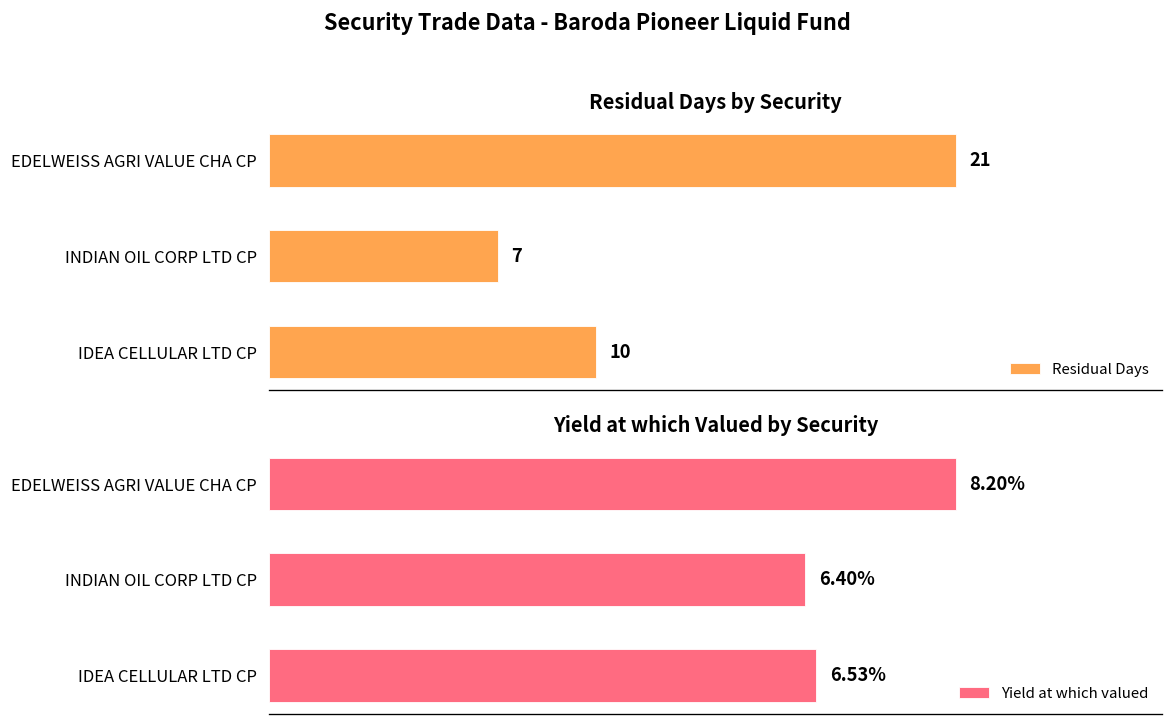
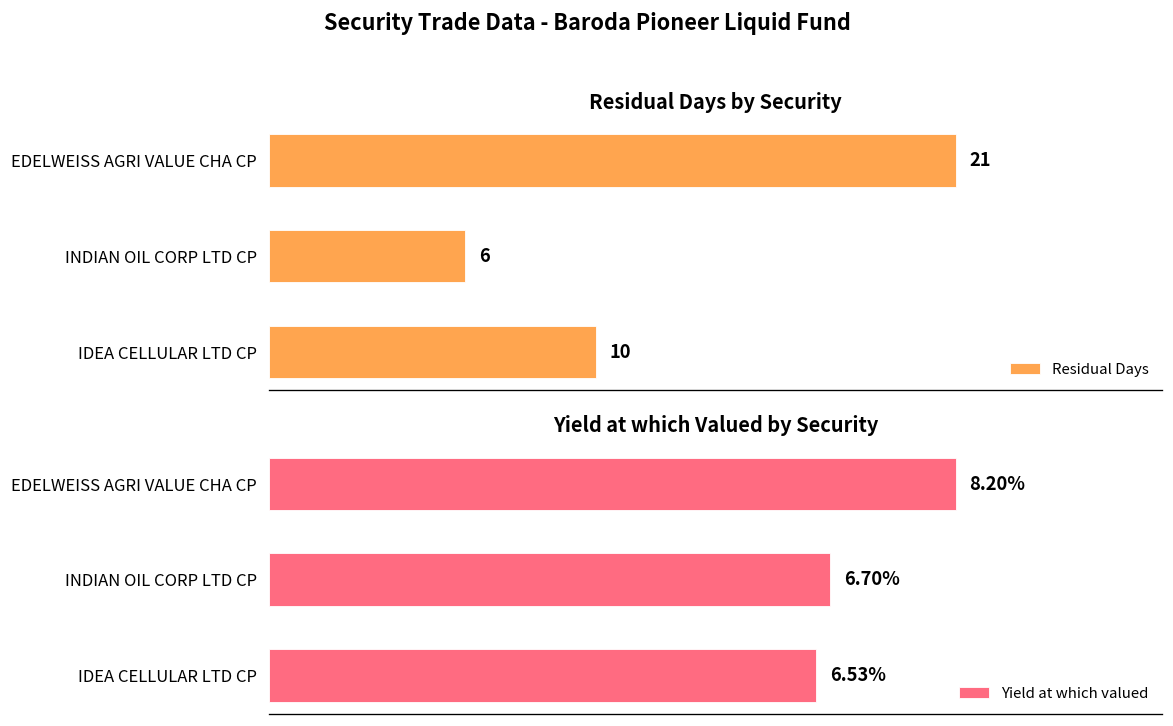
  {
    "Residual Days by Security": {
      "EDELWEISS AGRI VALUE CHA CP": "21",
-     "INDIAN OIL CORP LTD CP": "7",
+     "INDIAN OIL CORP LTD CP": "6",
      "IDEA CELLULAR LTD CP": "10"
    },
    "Yield at which Valued by Security": {
      "EDELWEISS AGRI VALUE CHA CP": "8.20%",
-     "INDIAN OIL CORP LTD CP": "6.40%",
+     "INDIAN OIL CORP LTD CP": "6.70%",
      "IDEA CELLULAR LTD CP": "6.53%"
    }
  }
